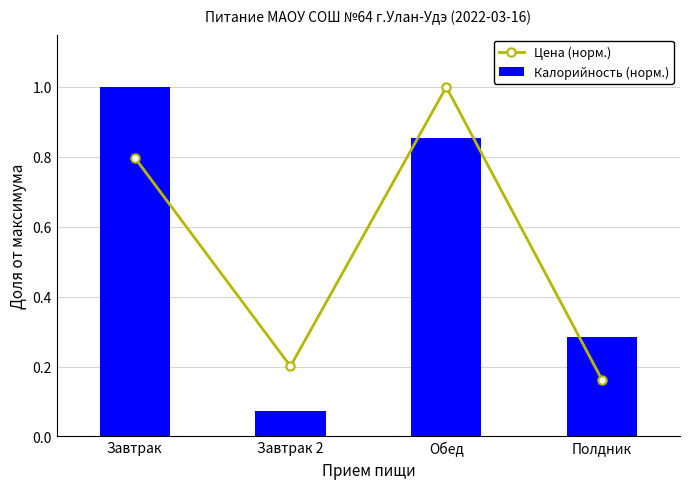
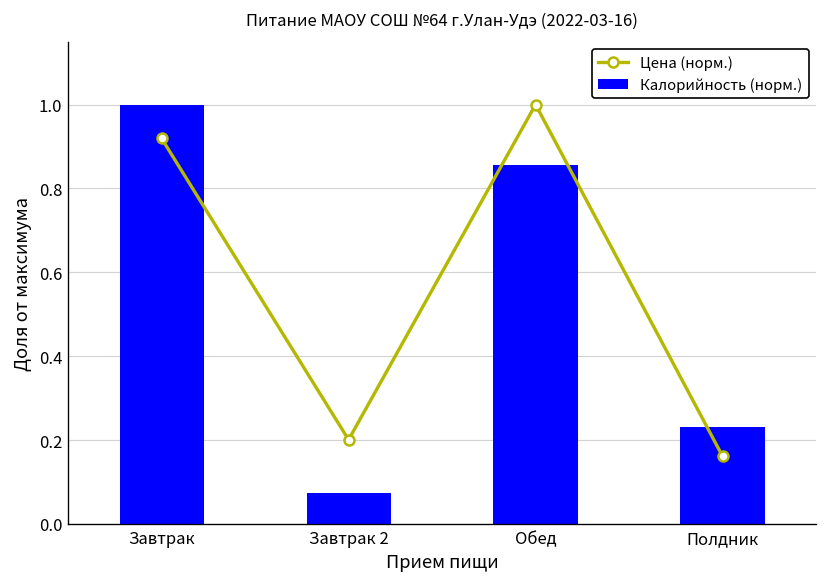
  {
    "Калорийность (норм.)": {
      "Завтрак": 1.00,
      "Завтрак 2": 0.07,
      "Обед": 0.86,
-     "Полдник": 0.28
+     "Полдник": 0.23
    },
    "Цена (норм.)": {
-     "Завтрак": 0.80,
+     "Завтрак": 0.92,
      "Завтрак 2": 0.20,
      "Обед": 1.00,
      "Полдник": 0.16
    }
  }
